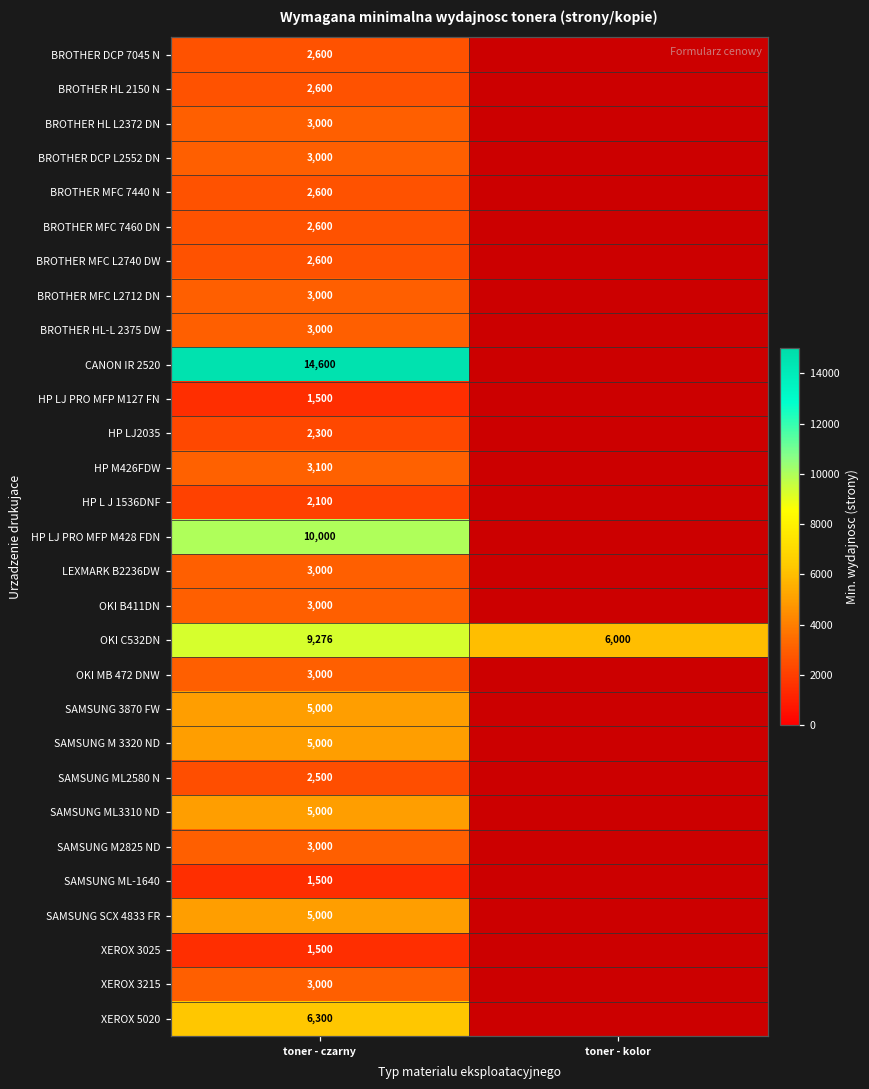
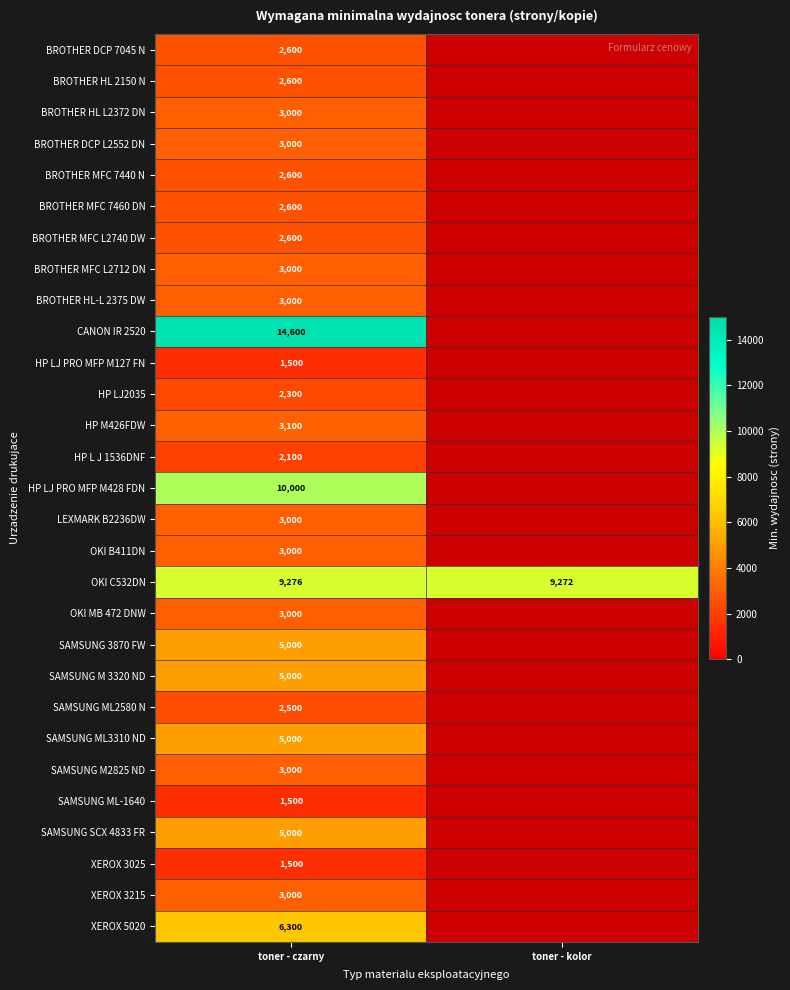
  {
    "BROTHER DCP 7045 N": {
      "toner - czarny": "2,600"
    },
    "BROTHER HL 2150 N": {
      "toner - czarny": "2,600"
    },
    "BROTHER HL L2372 DN": {
      "toner - czarny": "3,000"
    },
    "BROTHER DCP L2552 DN": {
      "toner - czarny": "3,000"
    },
    "BROTHER MFC 7440 N": {
      "toner - czarny": "2,600"
    },
    "BROTHER MFC 7460 DN": {
      "toner - czarny": "2,600"
    },
    "BROTHER MFC L2740 DW": {
      "toner - czarny": "2,600"
    },
    "BROTHER MFC L2712 DN": {
      "toner - czarny": "3,000"
    },
    "BROTHER HL-L 2375 DW": {
      "toner - czarny": "3,000"
    },
    "CANON IR 2520": {
      "toner - czarny": "14,600"
    },
    "HP LJ PRO MFP M127 FN": {
      "toner - czarny": "1,500"
    },
    "HP LJ2035": {
      "toner - czarny": "2,300"
    },
    "HP M426FDW": {
      "toner - czarny": "3,100"
    },
    "HP L J 1536DNF": {
      "toner - czarny": "2,100"
    },
    "HP LJ PRO MFP M428 FDN": {
      "toner - czarny": "10,000"
    },
    "LEXMARK B2236DW": {
      "toner - czarny": "3,000"
    },
    "OKI B411DN": {
      "toner - czarny": "3,000"
    },
    "OKI C532DN": {
      "toner - czarny": "9,276",
-     "toner - kolor": "6,000"
+     "toner - kolor": "9,272"
    },
    "OKI MB 472 DNW": {
      "toner - czarny": "3,000"
    },
    "SAMSUNG 3870 FW": {
      "toner - czarny": "5,000"
    },
    "SAMSUNG M 3320 ND": {
      "toner - czarny": "5,000"
    },
    "SAMSUNG ML2580 N": {
      "toner - czarny": "2,500"
    },
    "SAMSUNG ML3310 ND": {
      "toner - czarny": "5,000"
    },
    "SAMSUNG M2825 ND": {
      "toner - czarny": "3,000"
    },
    "SAMSUNG ML-1640": {
      "toner - czarny": "1,500"
    },
    "SAMSUNG SCX 4833 FR": {
      "toner - czarny": "5,000"
    },
    "XEROX 3025": {
      "toner - czarny": "1,500"
    },
    "XEROX 3215": {
      "toner - czarny": "3,000"
    },
    "XEROX 5020": {
      "toner - czarny": "6,300"
    }
  }
